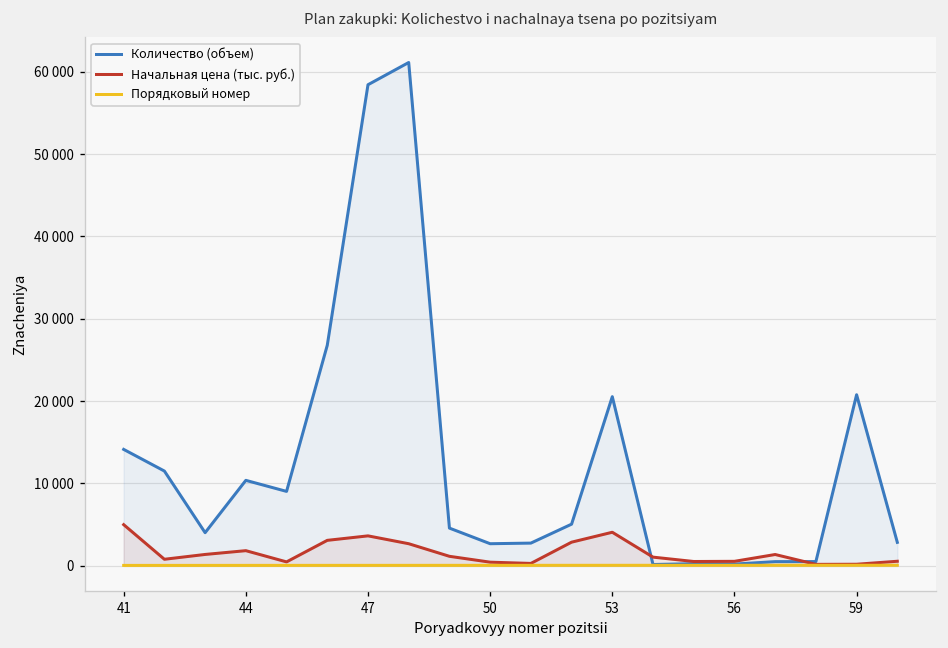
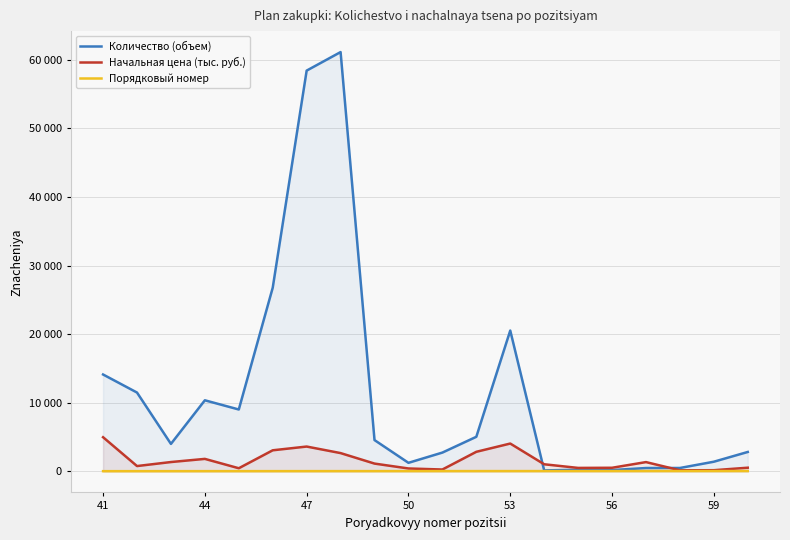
  {
    "Количество (объем)": {
      "41": 14000,
      "44": 10000,
      "47": 58000,
-     "50": 3000,
+     "50": 1000,
      "53": 21000,
-     "59": 21000
+     "59": 1000
    },
    "Начальная цена (тыс. руб.)": {
      "41": 5000,
      "44": 2000,
      "47": 4000,
      "50": 0,
      "53": 4000
    },
    "Порядковый номер": {
      "41": 0,
      "44": 0,
      "47": 0,
      "50": 0,
      "53": 0
    }
  }
